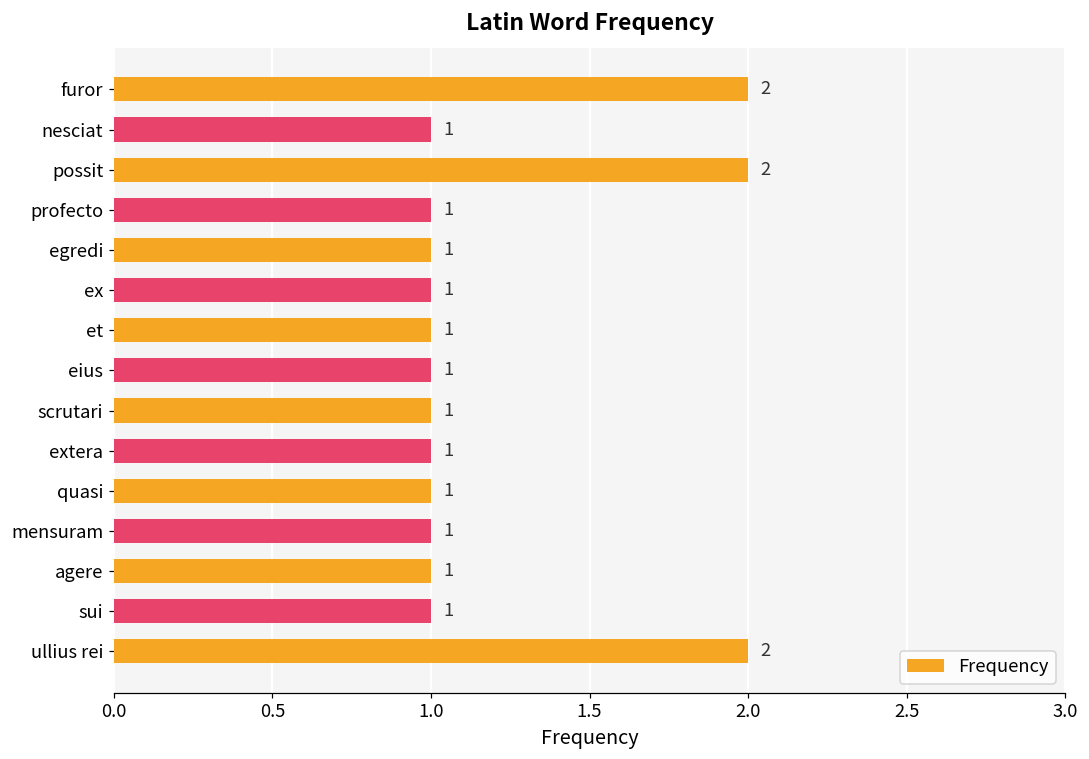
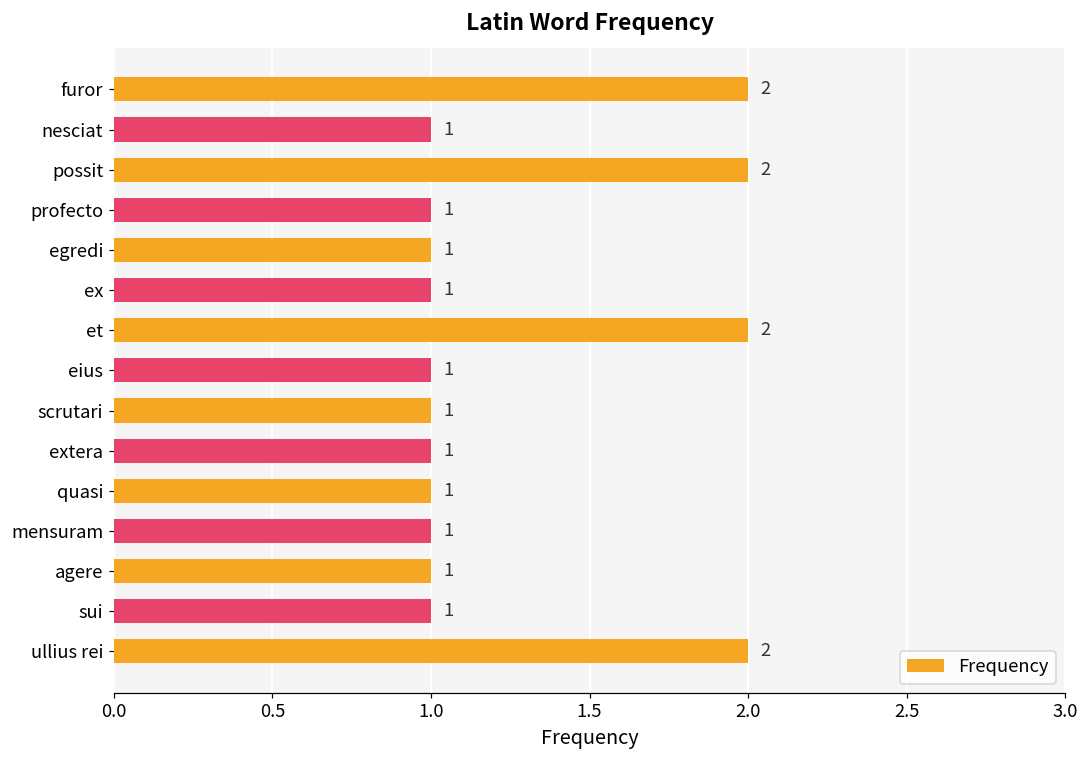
  {
    "furor": 2,
    "nesciat": 1,
    "possit": 2,
    "profecto": 1,
    "egredi": 1,
    "ex": 1,
-   "et": 1,
+   "et": 2,
    "eius": 1,
    "scrutari": 1,
    "extera": 1,
    "quasi": 1,
    "mensuram": 1,
    "agere": 1,
    "sui": 1,
    "ullius rei": 2
  }
